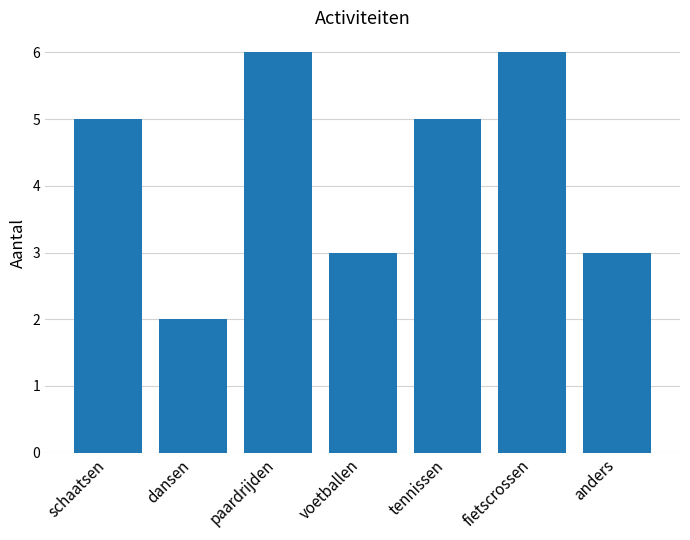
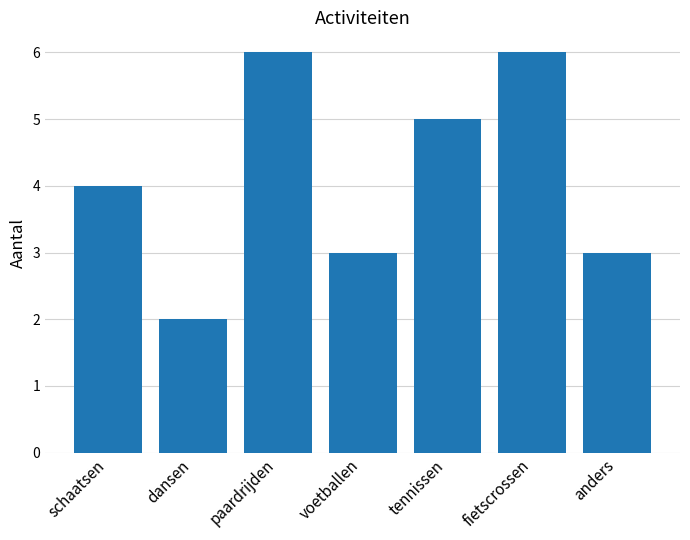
  {
-   "schaatsen": 5,
+   "schaatsen": 4,
    "dansen": 2,
    "paardrijden": 6,
    "voetballen": 3,
    "tennissen": 5,
    "fietscrossen": 6,
    "anders": 3
  }
